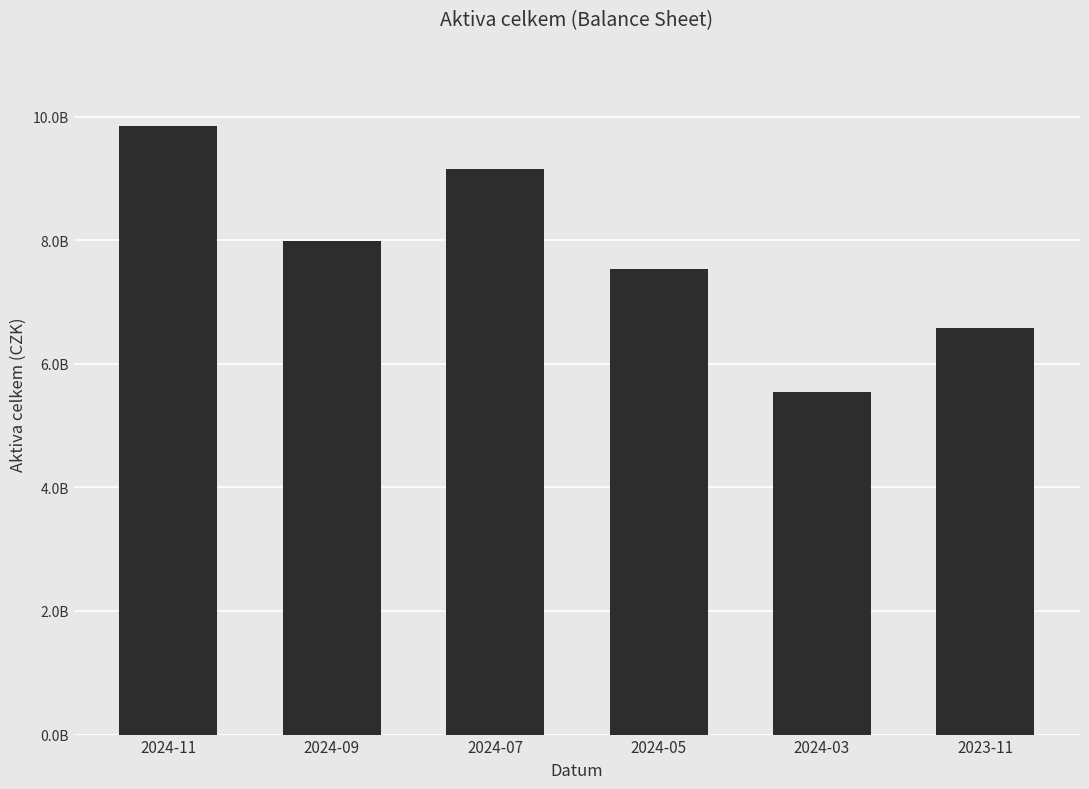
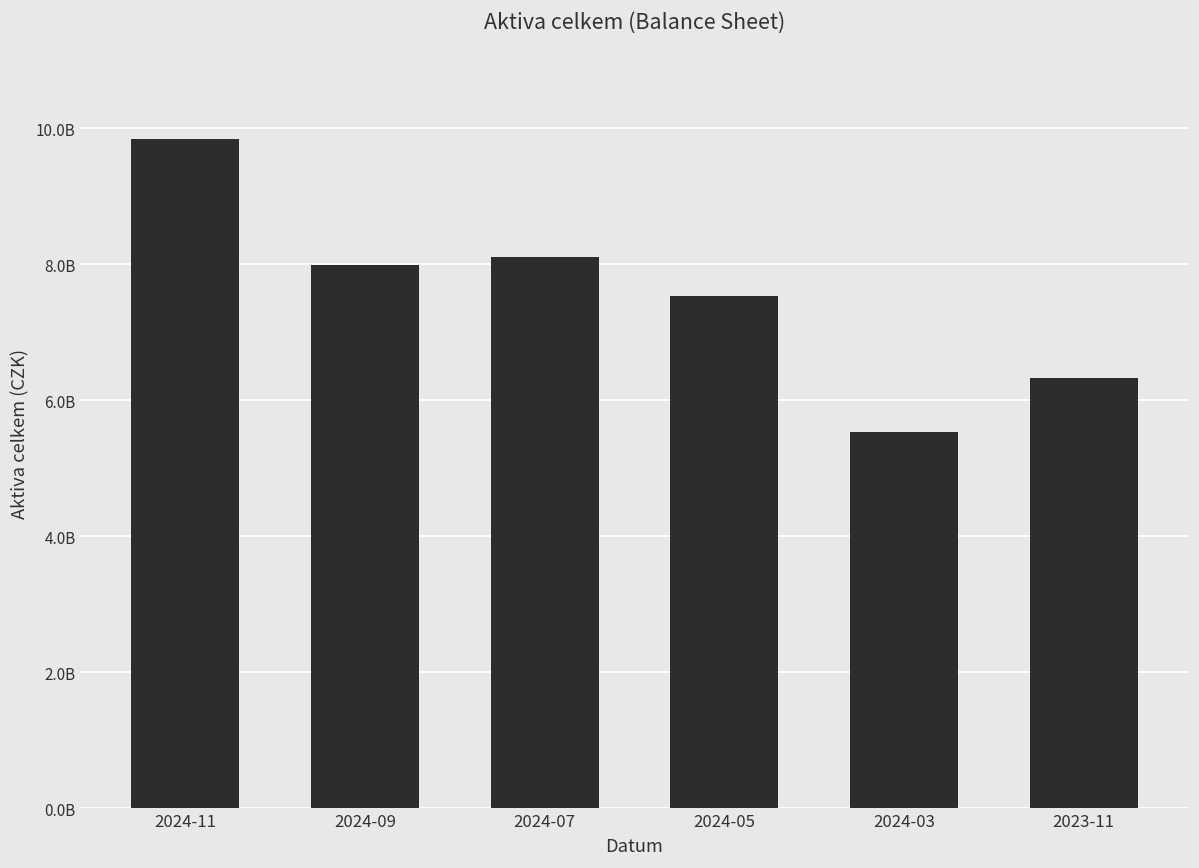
  {
    "2024-11": 9900000000,
    "2024-09": 8000000000,
-   "2024-07": 9200000000,
+   "2024-07": 8100000000,
    "2024-05": 7500000000,
    "2024-03": 5500000000,
-   "2023-11": 6600000000
+   "2023-11": 6300000000
  }
